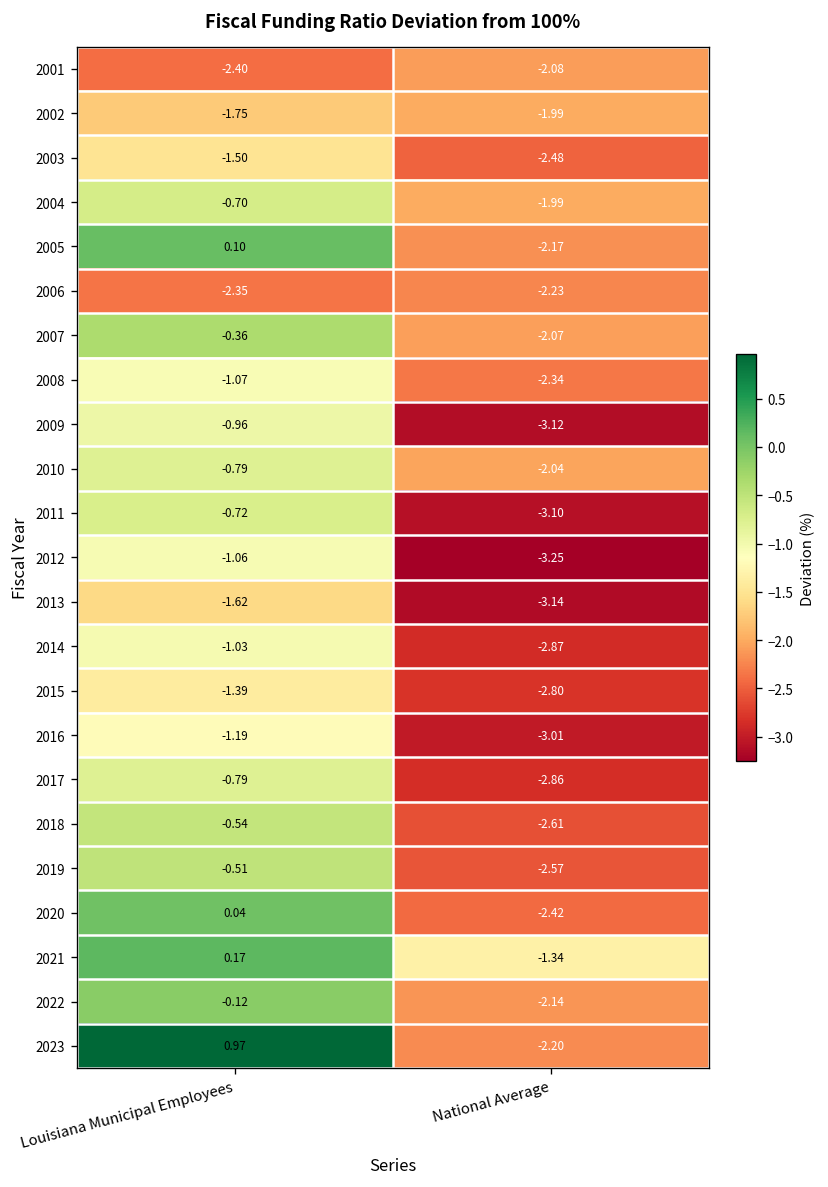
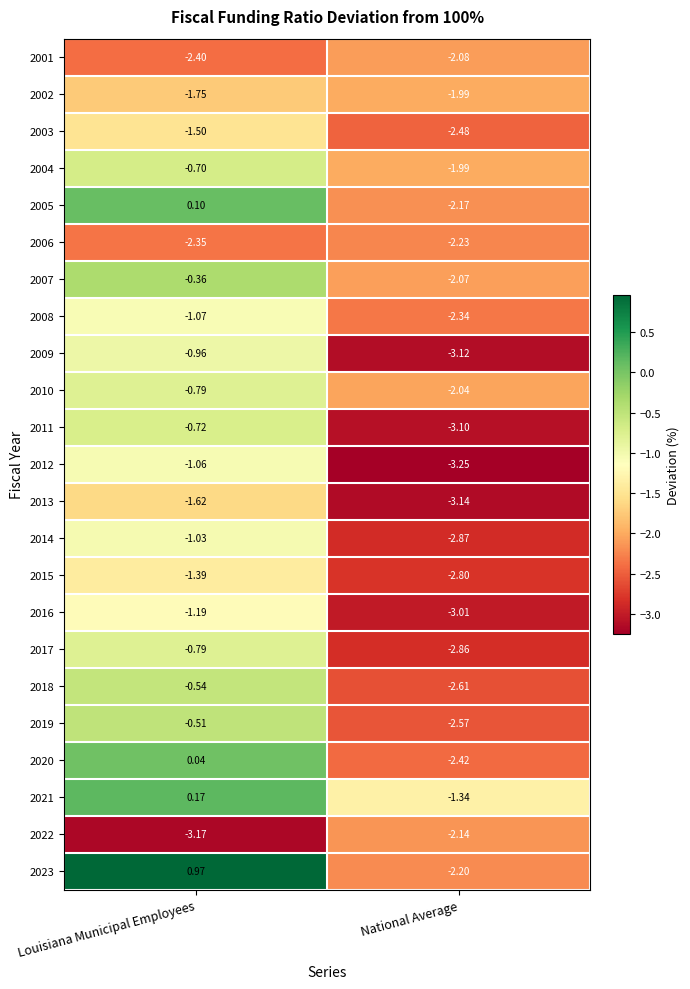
  {
    "2001": {
      "Louisiana Municipal Employees": -2.40,
      "National Average": -2.08
    },
    "2002": {
      "Louisiana Municipal Employees": -1.75,
      "National Average": -1.99
    },
    "2003": {
      "Louisiana Municipal Employees": -1.50,
      "National Average": -2.48
    },
    "2004": {
      "Louisiana Municipal Employees": -0.70,
      "National Average": -1.99
    },
    "2005": {
      "Louisiana Municipal Employees": 0.10,
      "National Average": -2.17
    },
    "2006": {
      "Louisiana Municipal Employees": -2.35,
      "National Average": -2.23
    },
    "2007": {
      "Louisiana Municipal Employees": -0.36,
      "National Average": -2.07
    },
    "2008": {
      "Louisiana Municipal Employees": -1.07,
      "National Average": -2.34
    },
    "2009": {
      "Louisiana Municipal Employees": -0.96,
      "National Average": -3.12
    },
    "2010": {
      "Louisiana Municipal Employees": -0.79,
      "National Average": -2.04
    },
    "2011": {
      "Louisiana Municipal Employees": -0.72,
      "National Average": -3.10
    },
    "2012": {
      "Louisiana Municipal Employees": -1.06,
      "National Average": -3.25
    },
    "2013": {
      "Louisiana Municipal Employees": -1.62,
      "National Average": -3.14
    },
    "2014": {
      "Louisiana Municipal Employees": -1.03,
      "National Average": -2.87
    },
    "2015": {
      "Louisiana Municipal Employees": -1.39,
      "National Average": -2.80
    },
    "2016": {
      "Louisiana Municipal Employees": -1.19,
      "National Average": -3.01
    },
    "2017": {
      "Louisiana Municipal Employees": -0.79,
      "National Average": -2.86
    },
    "2018": {
      "Louisiana Municipal Employees": -0.54,
      "National Average": -2.61
    },
    "2019": {
      "Louisiana Municipal Employees": -0.51,
      "National Average": -2.57
    },
    "2020": {
      "Louisiana Municipal Employees": 0.04,
      "National Average": -2.42
    },
    "2021": {
      "Louisiana Municipal Employees": 0.17,
      "National Average": -1.34
    },
    "2022": {
-     "Louisiana Municipal Employees": -0.12,
+     "Louisiana Municipal Employees": -3.17,
      "National Average": -2.14
    },
    "2023": {
      "Louisiana Municipal Employees": 0.97,
      "National Average": -2.20
    }
  }
